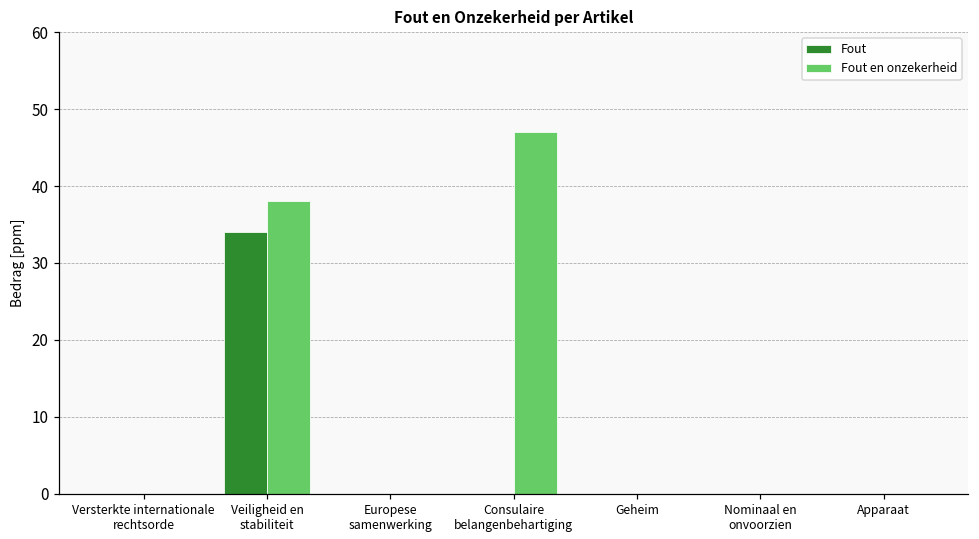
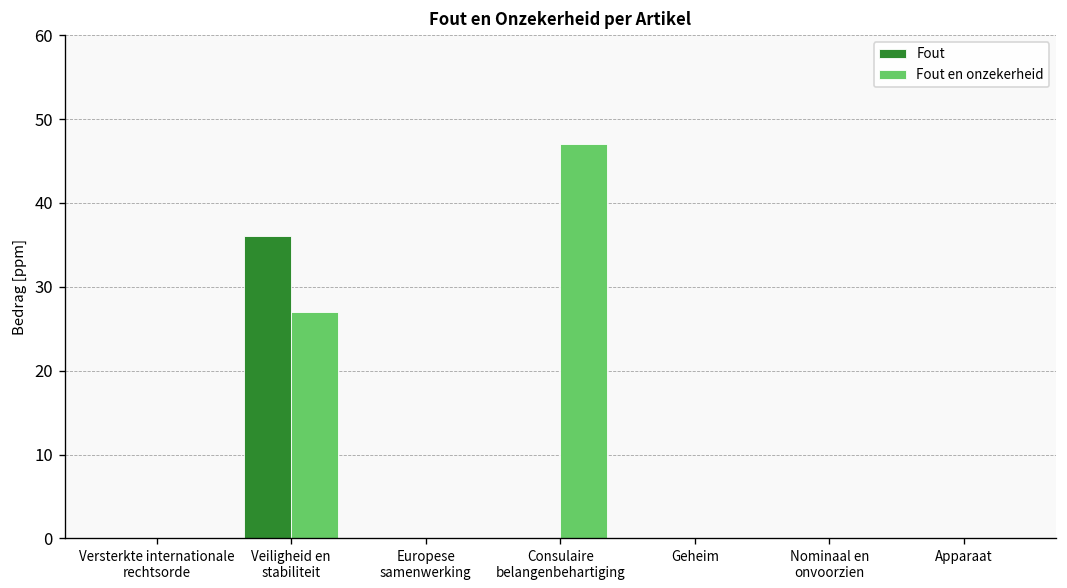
  {
    "Fout": {
      "Versterkte internationale rechtsorde": 0,
-     "Veiligheid en stabiliteit": 34,
+     "Veiligheid en stabiliteit": 36,
      "Europese samenwerking": 0,
      "Consulaire belangenbehartiging": 0,
      "Geheim": 0,
      "Nominaal en onvoorzien": 0,
      "Apparaat": 0
    },
    "Fout en onzekerheid": {
      "Versterkte internationale rechtsorde": 0,
-     "Veiligheid en stabiliteit": 38,
+     "Veiligheid en stabiliteit": 27,
      "Europese samenwerking": 0,
      "Consulaire belangenbehartiging": 47,
      "Geheim": 0,
      "Nominaal en onvoorzien": 0,
      "Apparaat": 0
    }
  }
